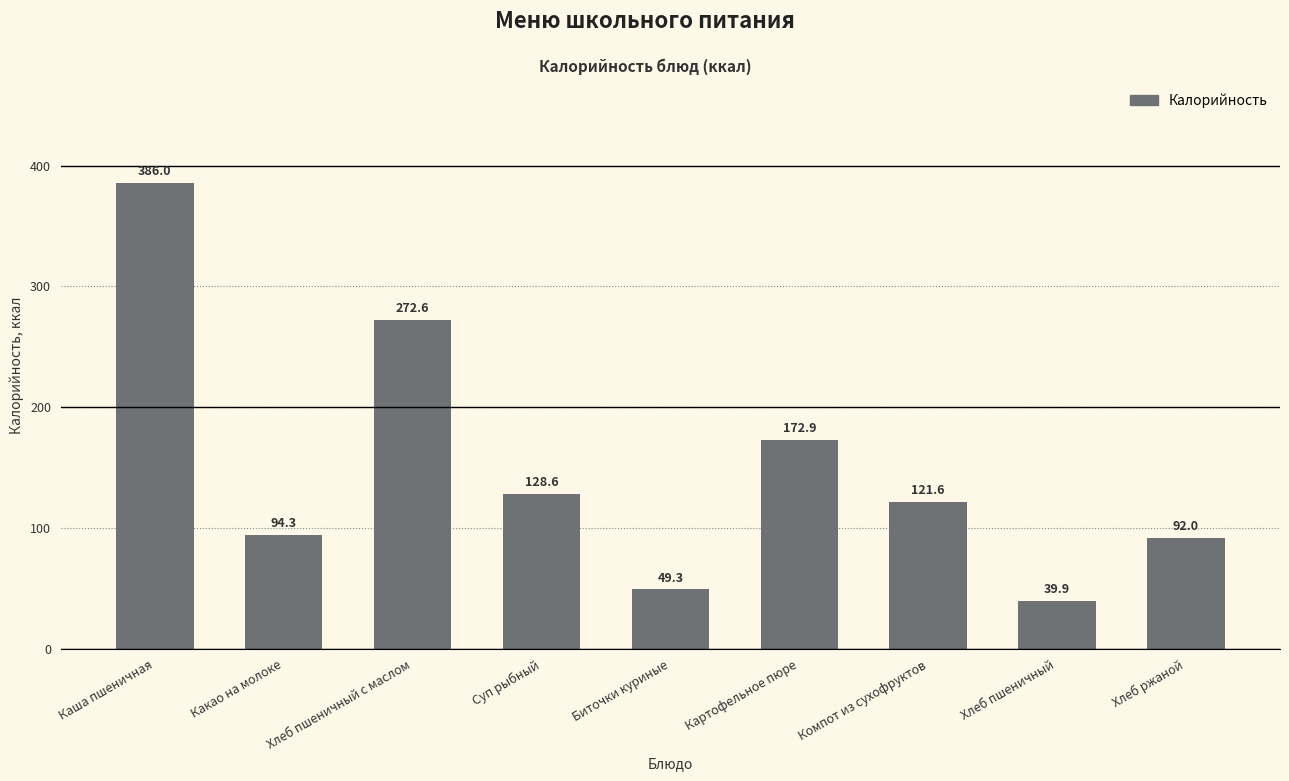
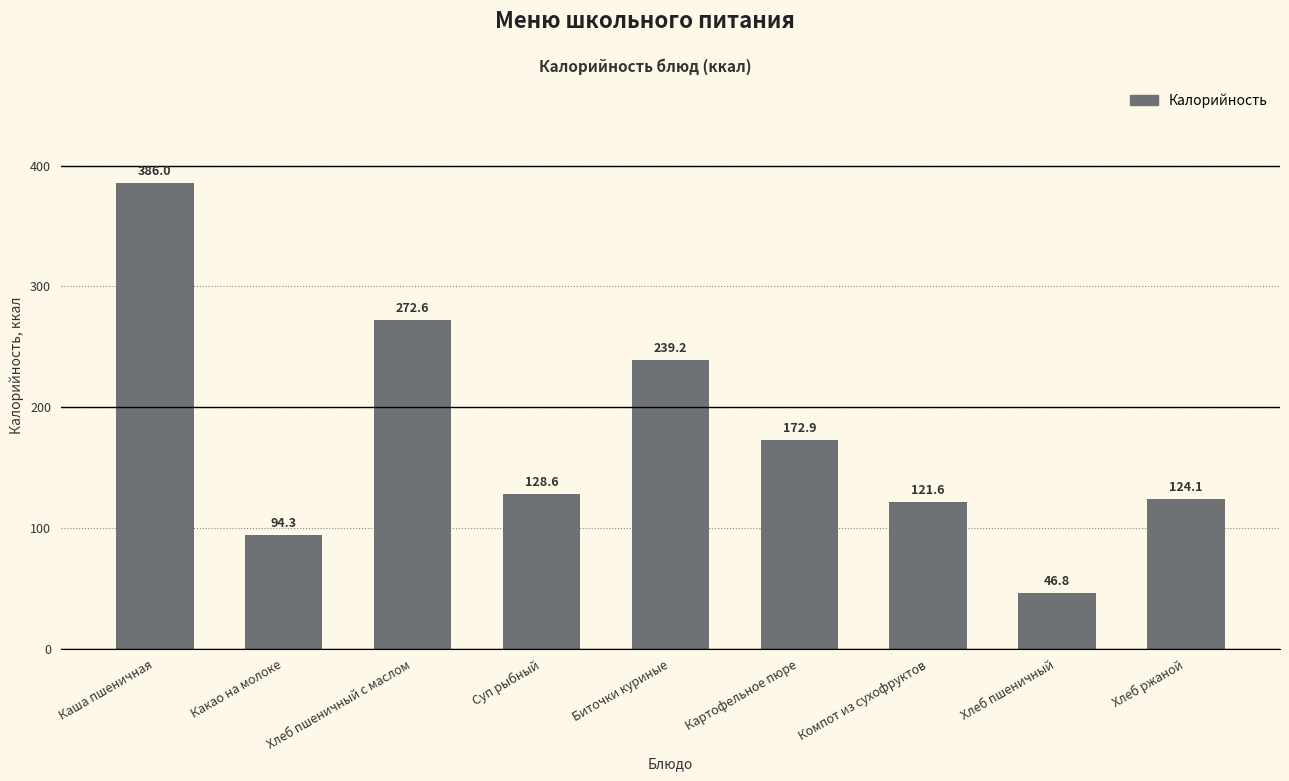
  {
    "Каша пшеничная": 386.0,
    "Какао на молоке": 94.3,
    "Хлеб пшеничный с маслом": 272.6,
    "Суп рыбный": 128.6,
-   "Биточки куриные": 49.3,
+   "Биточки куриные": 239.2,
    "Картофельное пюре": 172.9,
    "Компот из сухофруктов": 121.6,
-   "Хлеб пшеничный": 39.9,
-   "Хлеб ржаной": 92.0
+   "Хлеб пшеничный": 46.8,
+   "Хлеб ржаной": 124.1
  }
